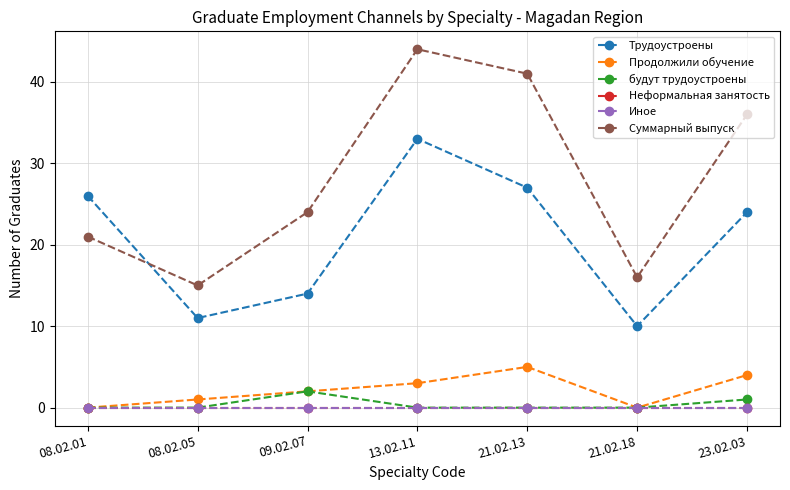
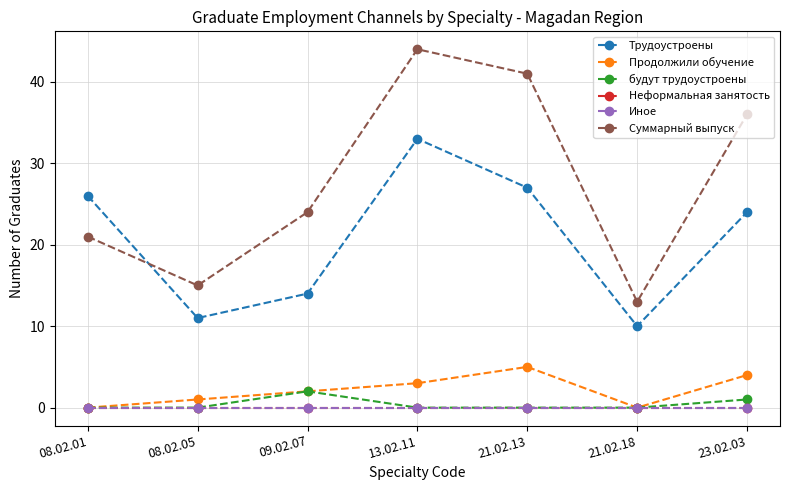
  {
    "Трудоустроены": {
      "08.02.01": 26,
      "08.02.05": 11,
      "09.02.07": 14,
      "13.02.11": 33,
      "21.02.13": 27,
      "21.02.18": 10,
      "23.02.03": 24
    },
    "Продолжили обучение": {
      "08.02.05": 1,
      "13.02.11": 3,
      "21.02.13": 5,
      "23.02.03": 4
    },
    "будут трудоустроены": {
      "23.02.03": 1
    },
    "Иное": {
      "09.02.07": 0,
      "23.02.03": 0
    },
    "Суммарный выпуск": {
      "08.02.01": 21,
      "08.02.05": 15,
      "09.02.07": 24,
      "13.02.11": 44,
      "21.02.13": 41,
-     "21.02.18": 16
+     "21.02.18": 13
    }
  }
